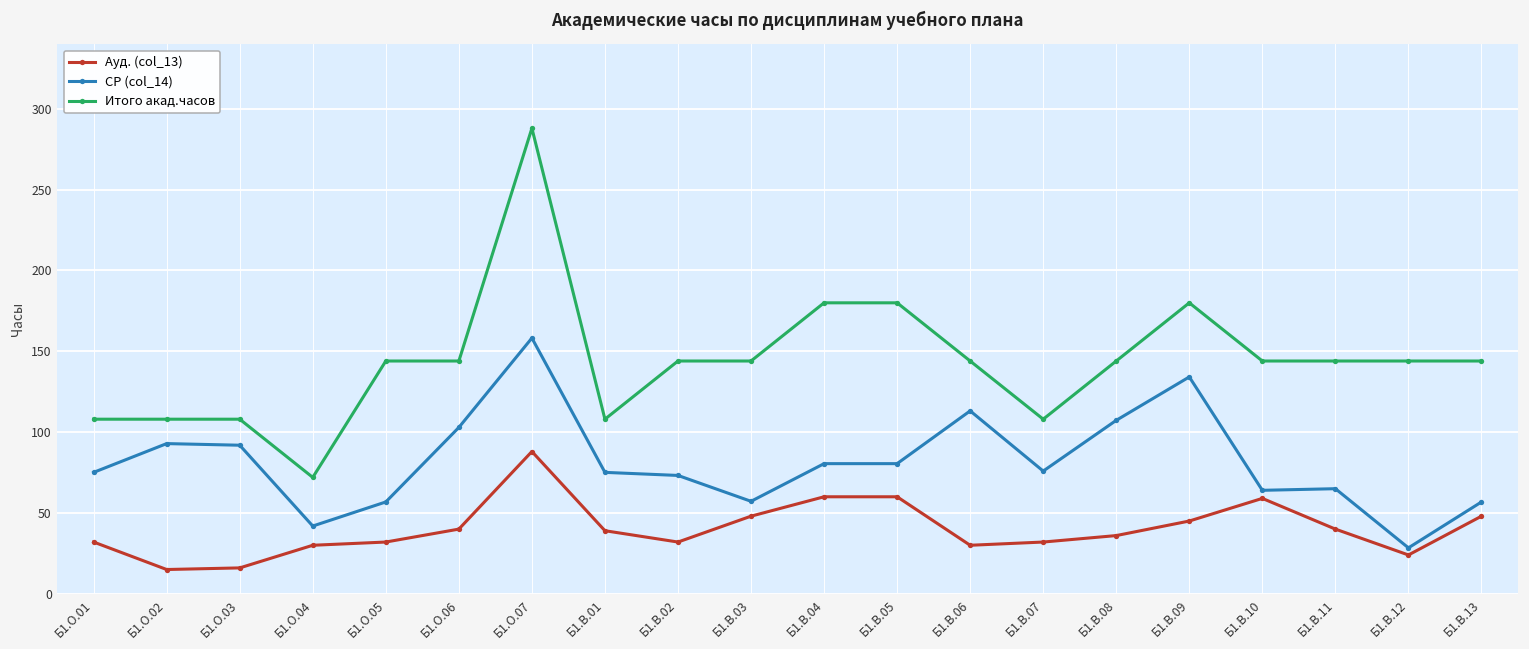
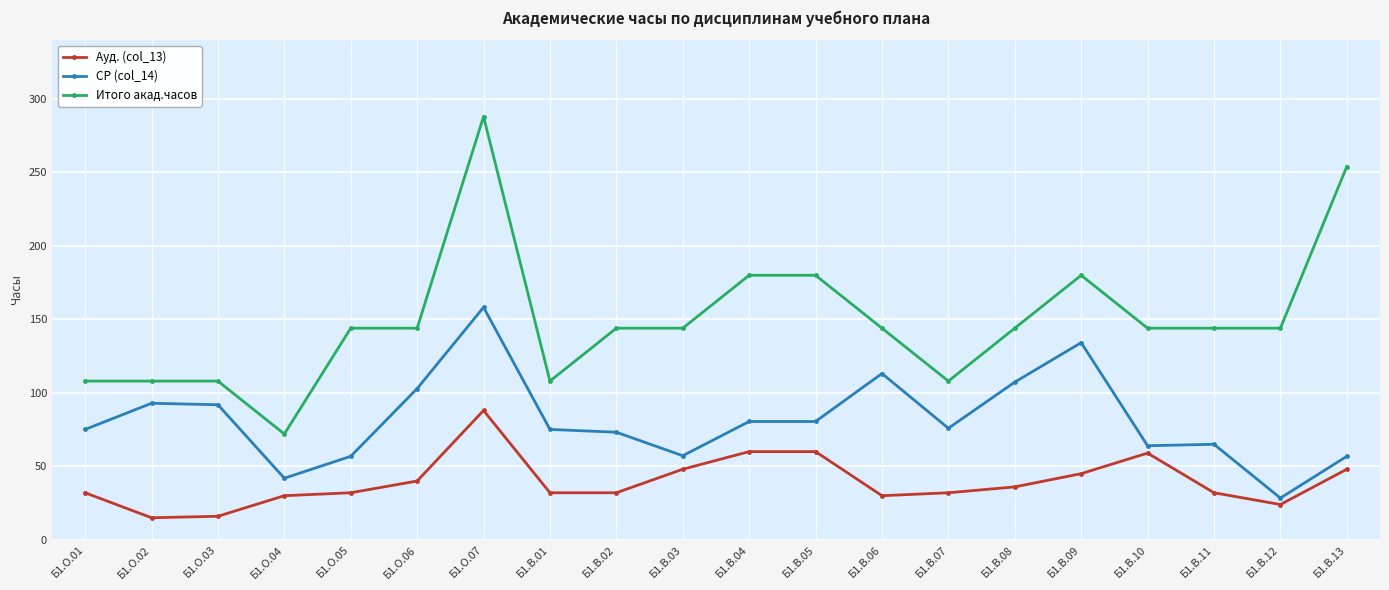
  {
    "Ауд. (col_13)": {
      "Б1.О.01": 32,
      "Б1.О.02": 15,
      "Б1.О.03": 16,
      "Б1.О.04": 30,
      "Б1.О.05": 32,
      "Б1.О.06": 40,
      "Б1.О.07": 88,
-     "Б1.В.01": 39,
+     "Б1.В.01": 32,
      "Б1.В.02": 32,
      "Б1.В.03": 48,
      "Б1.В.04": 60,
      "Б1.В.05": 60,
      "Б1.В.06": 30,
      "Б1.В.07": 32,
      "Б1.В.08": 36,
      "Б1.В.09": 45,
      "Б1.В.10": 59,
-     "Б1.В.11": 40,
+     "Б1.В.11": 32,
      "Б1.В.12": 24,
      "Б1.В.13": 48
    },
    "СР (col_14)": {
      "Б1.О.01": 75,
      "Б1.О.02": 93,
      "Б1.О.03": 92,
      "Б1.О.04": 42,
      "Б1.О.05": 57,
      "Б1.О.06": 103,
      "Б1.О.07": 158,
      "Б1.В.01": 75,
      "Б1.В.02": 73,
      "Б1.В.03": 57,
      "Б1.В.04": 81,
      "Б1.В.05": 81,
      "Б1.В.06": 113,
      "Б1.В.07": 76,
      "Б1.В.08": 107,
      "Б1.В.09": 134,
      "Б1.В.10": 64,
      "Б1.В.11": 65,
      "Б1.В.12": 28,
      "Б1.В.13": 57
    },
    "Итого акад.часов": {
      "Б1.О.01": 108,
      "Б1.О.02": 108,
      "Б1.О.03": 108,
      "Б1.О.04": 72,
      "Б1.О.05": 144,
      "Б1.О.06": 144,
      "Б1.О.07": 288,
      "Б1.В.01": 108,
      "Б1.В.02": 144,
      "Б1.В.03": 144,
      "Б1.В.04": 180,
      "Б1.В.05": 180,
      "Б1.В.06": 144,
      "Б1.В.07": 108,
      "Б1.В.08": 144,
      "Б1.В.09": 180,
      "Б1.В.10": 144,
      "Б1.В.11": 144,
      "Б1.В.12": 144,
-     "Б1.В.13": 144
+     "Б1.В.13": 254
    }
  }
